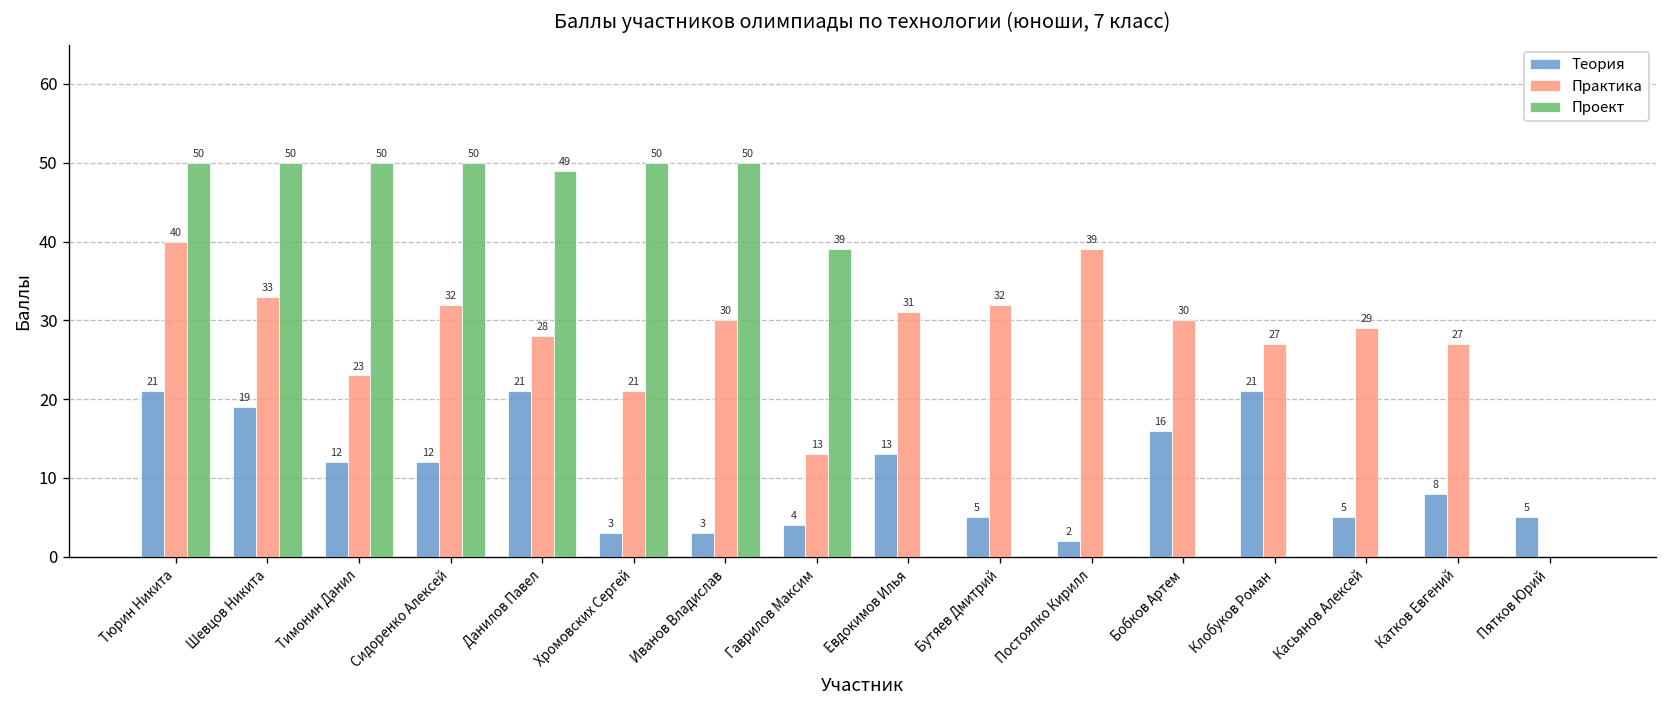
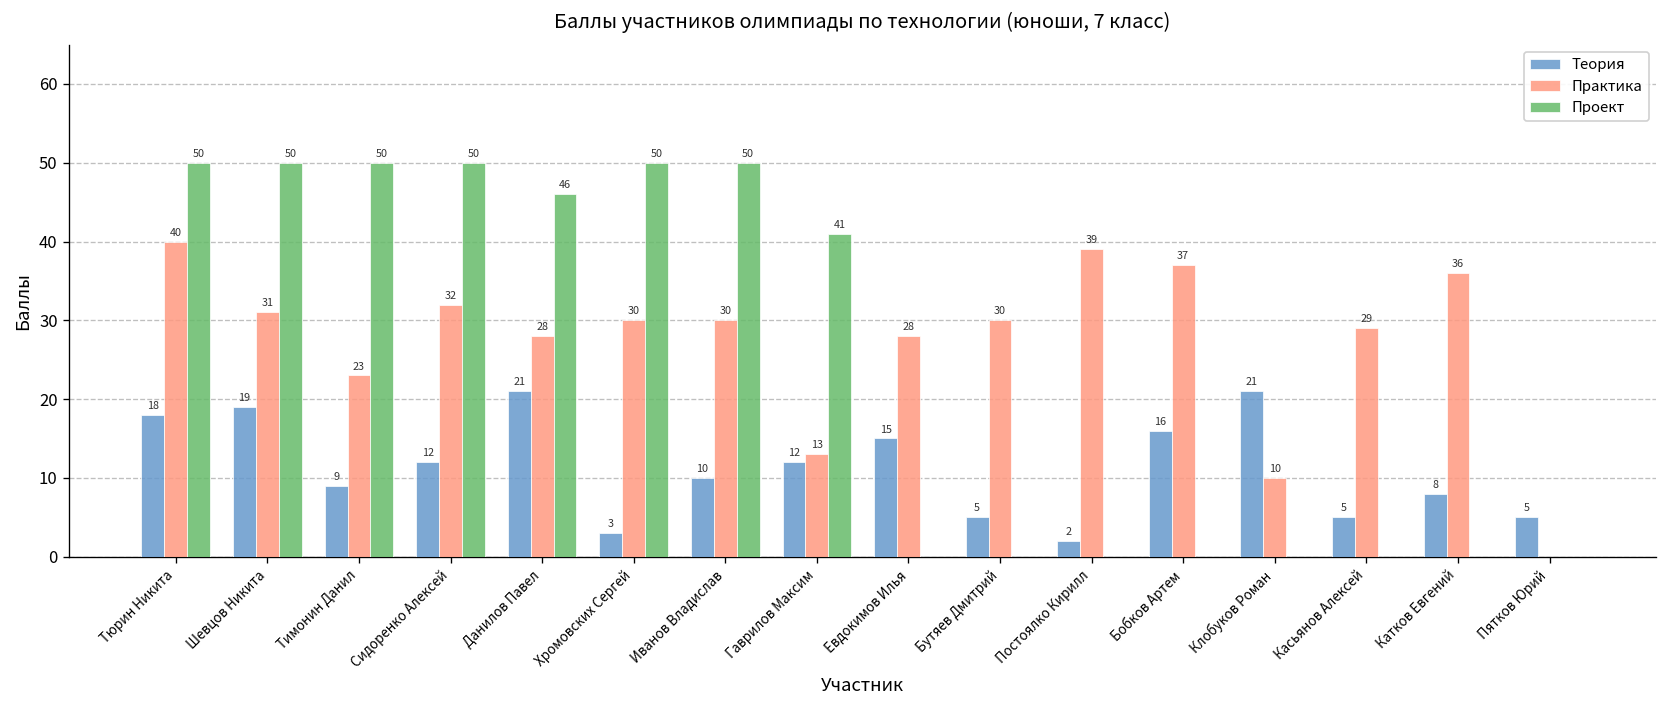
  {
    "Теория": {
-     "Тюрин Никита": 21,
+     "Тюрин Никита": 18,
      "Шевцов Никита": 19,
-     "Тимонин Данил": 12,
+     "Тимонин Данил": 9,
      "Сидоренко Алексей": 12,
      "Данилов Павел": 21,
      "Хромовских Сергей": 3,
-     "Иванов Владислав": 3,
-     "Гаврилов Максим": 4,
-     "Евдокимов Илья": 13,
+     "Иванов Владислав": 10,
+     "Гаврилов Максим": 12,
+     "Евдокимов Илья": 15,
      "Бутяев Дмитрий": 5,
      "Постоялко Кирилл": 2,
      "Бобков Артем": 16,
      "Клобуков Роман": 21,
      "Касьянов Алексей": 5,
      "Катков Евгений": 8,
      "Пятков Юрий": 5
    },
    "Практика": {
      "Тюрин Никита": 40,
-     "Шевцов Никита": 33,
+     "Шевцов Никита": 31,
      "Тимонин Данил": 23,
      "Сидоренко Алексей": 32,
      "Данилов Павел": 28,
-     "Хромовских Сергей": 21,
+     "Хромовских Сергей": 30,
      "Иванов Владислав": 30,
      "Гаврилов Максим": 13,
-     "Евдокимов Илья": 31,
-     "Бутяев Дмитрий": 32,
+     "Евдокимов Илья": 28,
+     "Бутяев Дмитрий": 30,
      "Постоялко Кирилл": 39,
-     "Бобков Артем": 30,
-     "Клобуков Роман": 27,
+     "Бобков Артем": 37,
+     "Клобуков Роман": 10,
      "Касьянов Алексей": 29,
-     "Катков Евгений": 27
+     "Катков Евгений": 36
    },
    "Проект": {
      "Тюрин Никита": 50,
      "Шевцов Никита": 50,
      "Тимонин Данил": 50,
      "Сидоренко Алексей": 50,
-     "Данилов Павел": 49,
+     "Данилов Павел": 46,
      "Хромовских Сергей": 50,
      "Иванов Владислав": 50,
-     "Гаврилов Максим": 39
+     "Гаврилов Максим": 41
    }
  }
